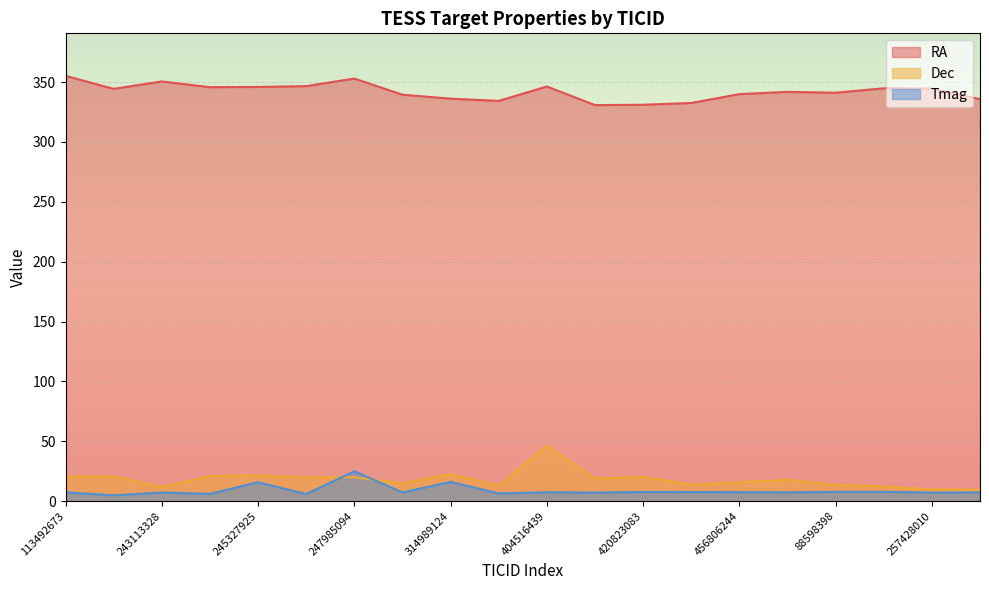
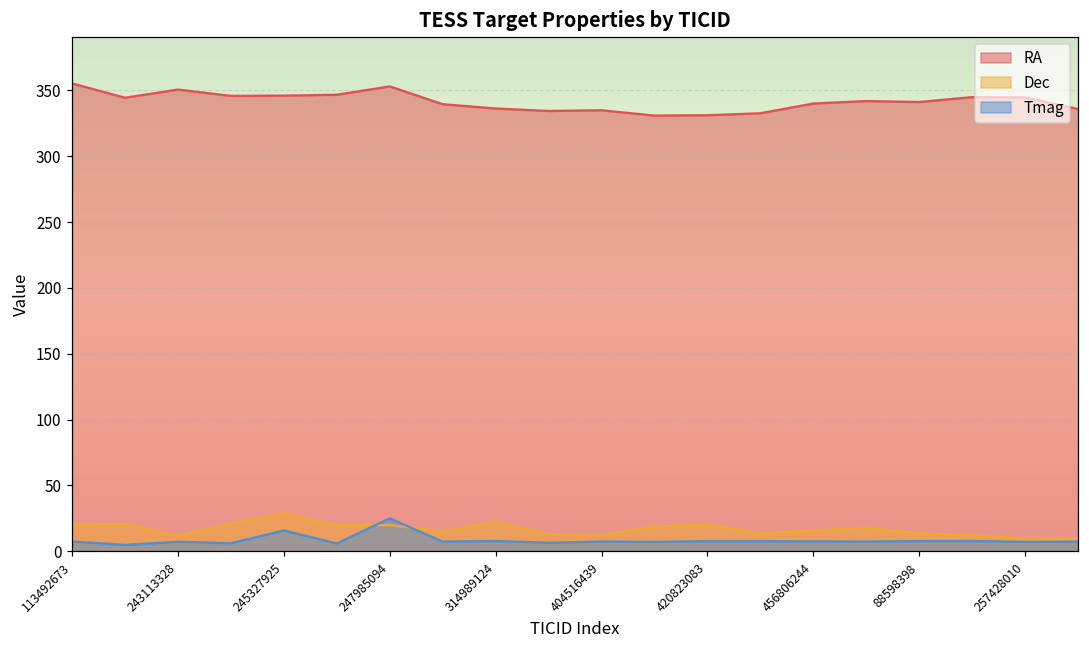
  {
    "RA": {
      "113492673": 355,
      "243113328": 351,
      "245327925": 346,
      "247985094": 353,
      "314989124": 336,
-     "404516439": 346,
+     "404516439": 335,
      "420823083": 331,
      "456806244": 340,
      "88598398": 341
    },
    "Dec": {
      "113492673": 20,
      "243113328": 12,
-     "245327925": 22,
+     "245327925": 29,
      "247985094": 20,
      "314989124": 23,
-     "404516439": 46,
+     "404516439": 12,
      "420823083": 20,
      "456806244": 16,
      "88598398": 14,
      "257428010": 10
    },
    "Tmag": {
      "113492673": 7,
      "243113328": 7,
      "245327925": 16,
      "247985094": 25,
-     "314989124": 16,
+     "314989124": 8,
      "404516439": 7,
      "420823083": 8,
      "456806244": 7,
      "88598398": 8,
      "257428010": 7
    }
  }
